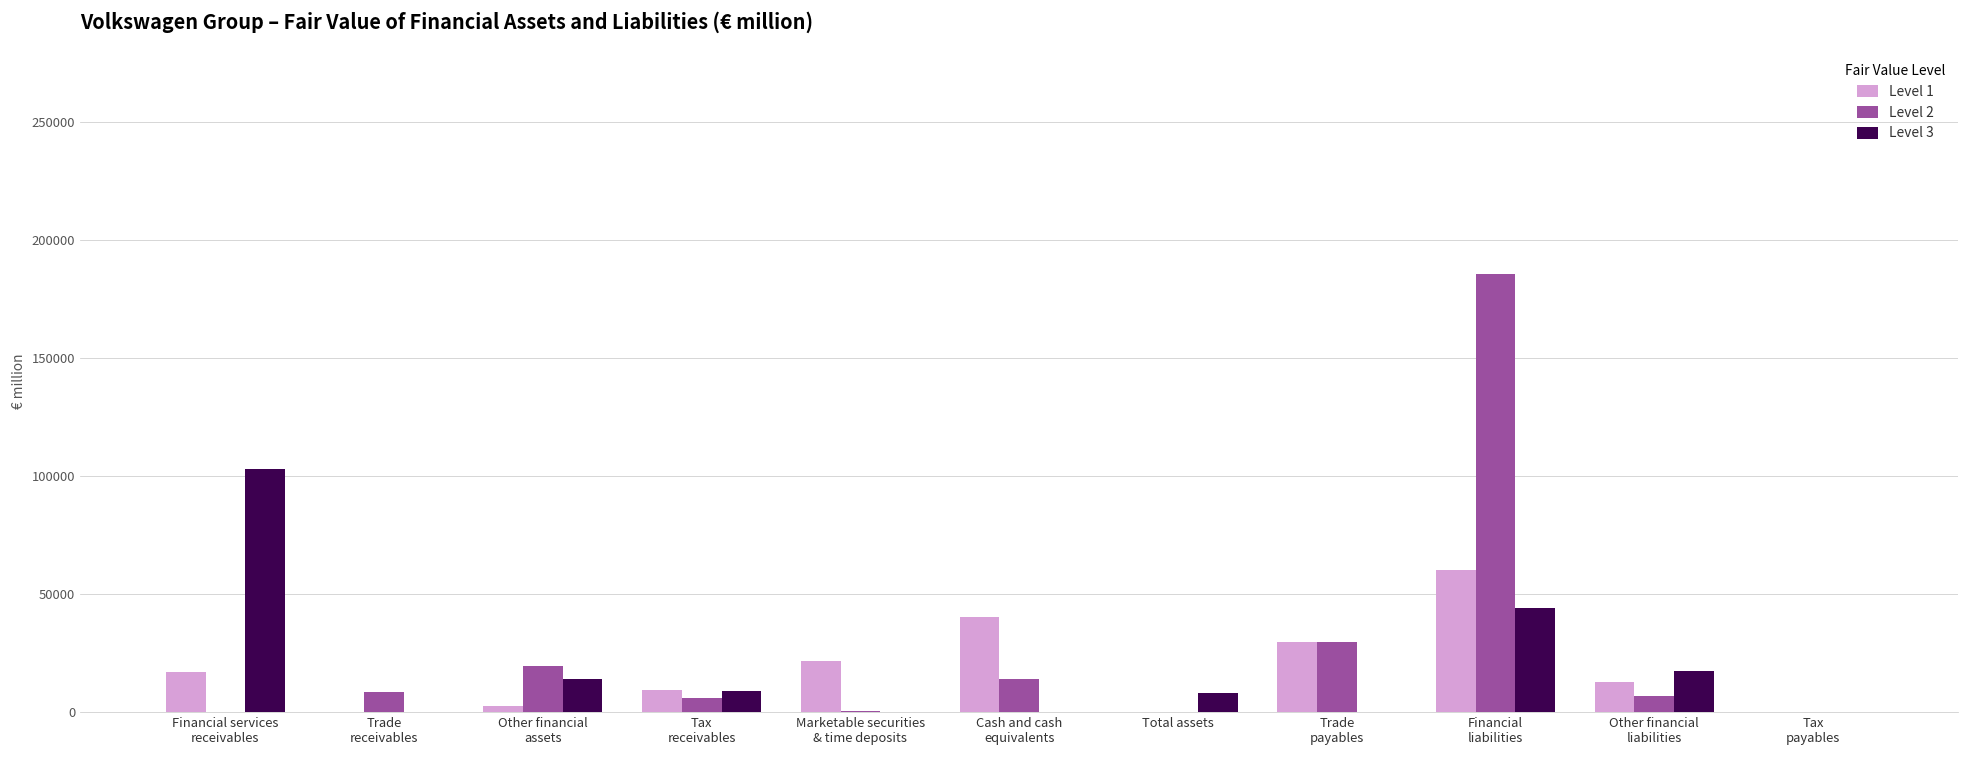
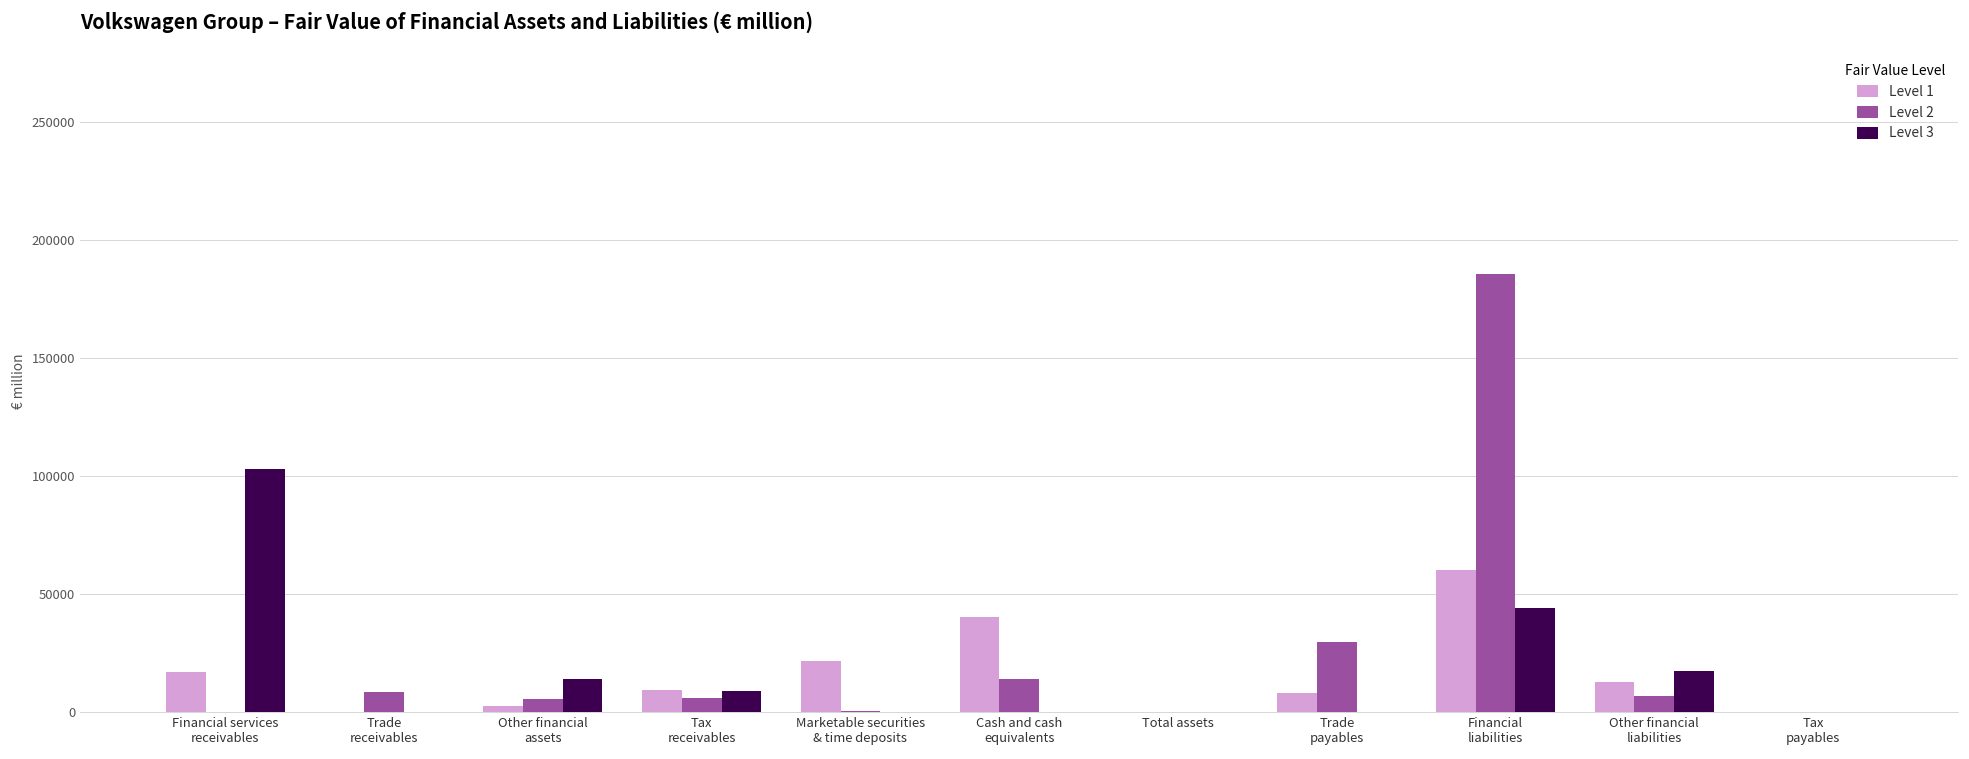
  {
    "Level 1": {
      "Financial services receivables": 17000,
      "Trade receivables": 0,
      "Other financial assets": 3000,
      "Tax receivables": 9000,
      "Marketable securities & time deposits": 22000,
      "Cash and cash equivalents": 40000,
      "Total assets": 0,
-     "Trade payables": 30000,
+     "Trade payables": 8000,
      "Financial liabilities": 60000,
      "Other financial liabilities": 13000,
      "Tax payables": 0
    },
    "Level 2": {
      "Financial services receivables": 0,
      "Trade receivables": 8000,
-     "Other financial assets": 19000,
+     "Other financial assets": 5000,
      "Tax receivables": 6000,
      "Cash and cash equivalents": 14000,
      "Total assets": 0,
      "Trade payables": 30000,
      "Financial liabilities": 186000,
      "Other financial liabilities": 7000
    },
    "Level 3": {
      "Financial services receivables": 103000,
      "Trade receivables": 0,
      "Other financial assets": 14000,
      "Tax receivables": 9000,
      "Marketable securities & time deposits": 0,
      "Cash and cash equivalents": 0,
-     "Total assets": 8000,
+     "Total assets": 0,
      "Trade payables": 0,
      "Financial liabilities": 44000,
      "Other financial liabilities": 17000,
      "Tax payables": 0
    }
  }
